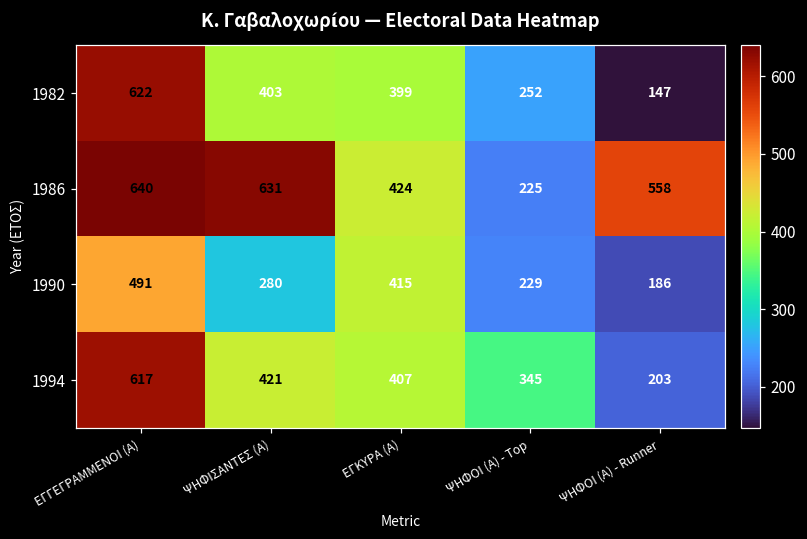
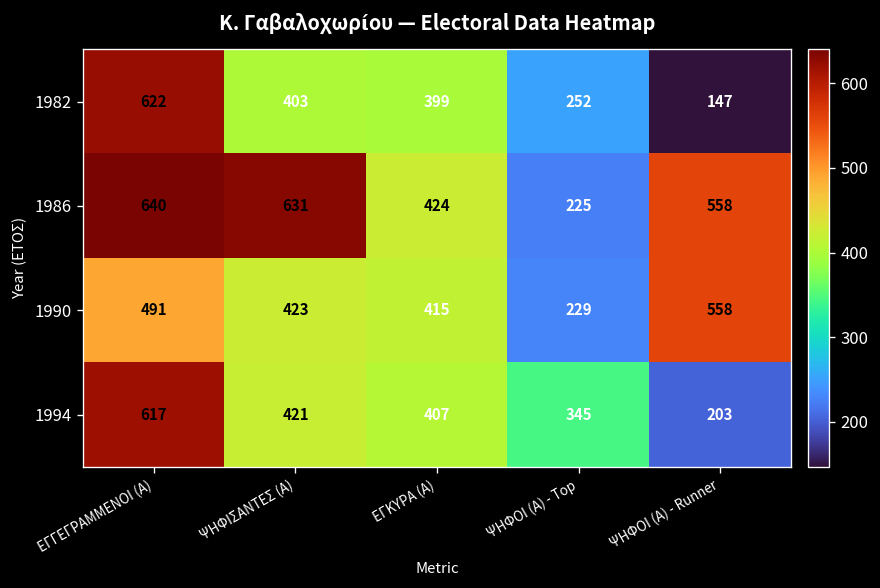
  {
    "1982": {
      "ΕΓΓΕΓΡΑΜΜΕΝΟΙ (Α)": 622,
      "ΨΗΦΙΣΑΝΤΕΣ (Α)": 403,
      "ΕΓΚΥΡΑ (Α)": 399,
      "ΨΗΦΟΙ (Α) - Top": 252,
      "ΨΗΦΟΙ (Α) - Runner": 147
    },
    "1986": {
      "ΕΓΓΕΓΡΑΜΜΕΝΟΙ (Α)": 640,
      "ΨΗΦΙΣΑΝΤΕΣ (Α)": 631,
      "ΕΓΚΥΡΑ (Α)": 424,
      "ΨΗΦΟΙ (Α) - Top": 225,
      "ΨΗΦΟΙ (Α) - Runner": 558
    },
    "1990": {
      "ΕΓΓΕΓΡΑΜΜΕΝΟΙ (Α)": 491,
-     "ΨΗΦΙΣΑΝΤΕΣ (Α)": 280,
+     "ΨΗΦΙΣΑΝΤΕΣ (Α)": 423,
      "ΕΓΚΥΡΑ (Α)": 415,
      "ΨΗΦΟΙ (Α) - Top": 229,
-     "ΨΗΦΟΙ (Α) - Runner": 186
+     "ΨΗΦΟΙ (Α) - Runner": 558
    },
    "1994": {
      "ΕΓΓΕΓΡΑΜΜΕΝΟΙ (Α)": 617,
      "ΨΗΦΙΣΑΝΤΕΣ (Α)": 421,
      "ΕΓΚΥΡΑ (Α)": 407,
      "ΨΗΦΟΙ (Α) - Top": 345,
      "ΨΗΦΟΙ (Α) - Runner": 203
    }
  }
